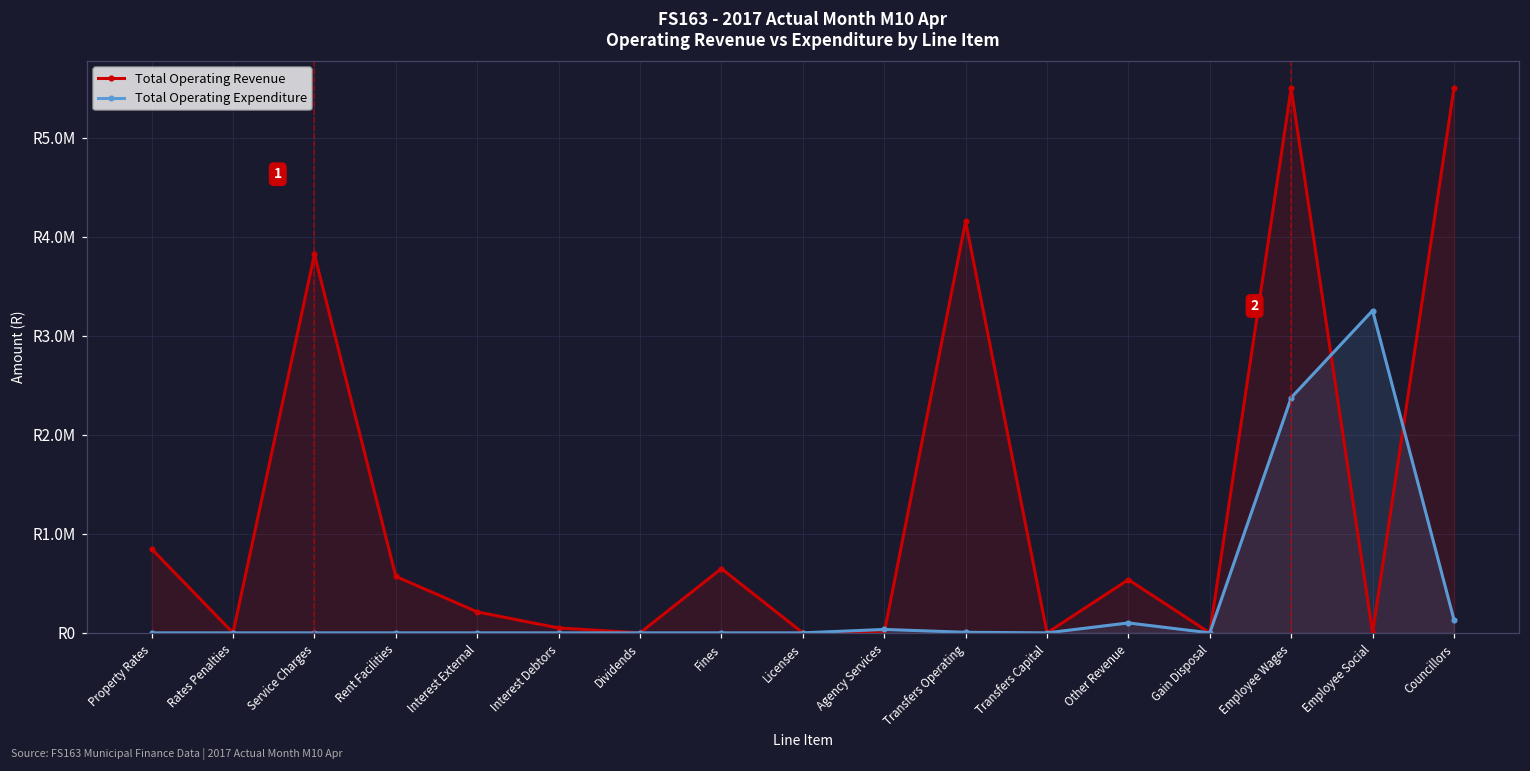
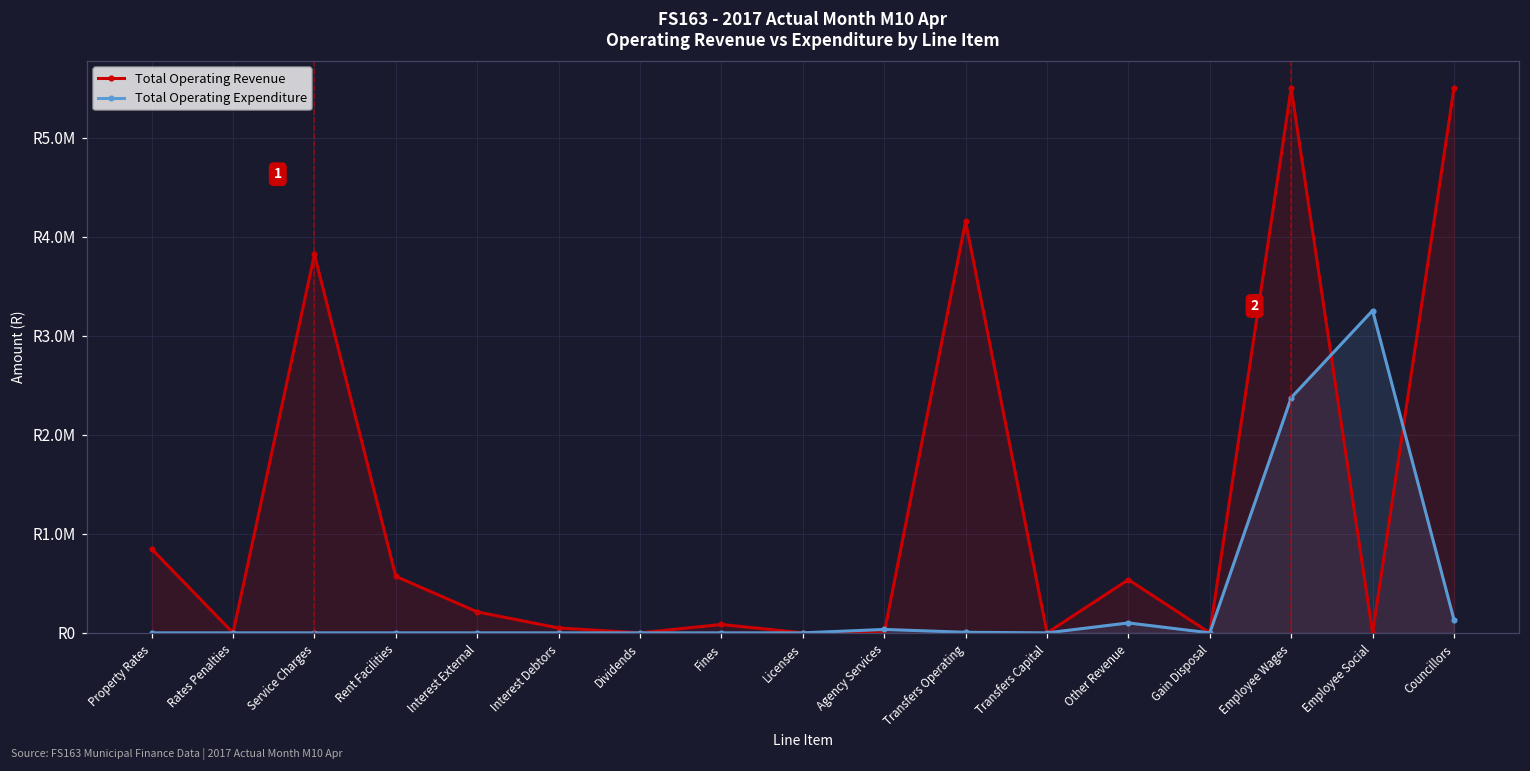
  {
    "Total Operating Revenue": {
      "Property Rates": "R800000",
      "Service Charges": "R3800000",
      "Rent Facilities": "R600000",
      "Interest External": "R200000",
      "Interest Debtors": "R0",
-     "Fines": "R600000",
+     "Fines": "R100000",
      "Agency Services": "R0",
      "Transfers Operating": "R4200000",
      "Other Revenue": "R500000",
      "Employee Wages": "R5500000",
      "Employee Social": "R0",
      "Councillors": "R5500000"
    },
    "Total Operating Expenditure": {
      "Property Rates": "R0",
      "Service Charges": "R0",
      "Rent Facilities": "R0",
      "Interest External": "R0",
      "Interest Debtors": "R0",
      "Fines": "R0",
      "Agency Services": "R0",
      "Transfers Operating": "R0",
      "Other Revenue": "R100000",
      "Employee Wages": "R2400000",
      "Employee Social": "R3300000",
      "Councillors": "R100000"
    }
  }
